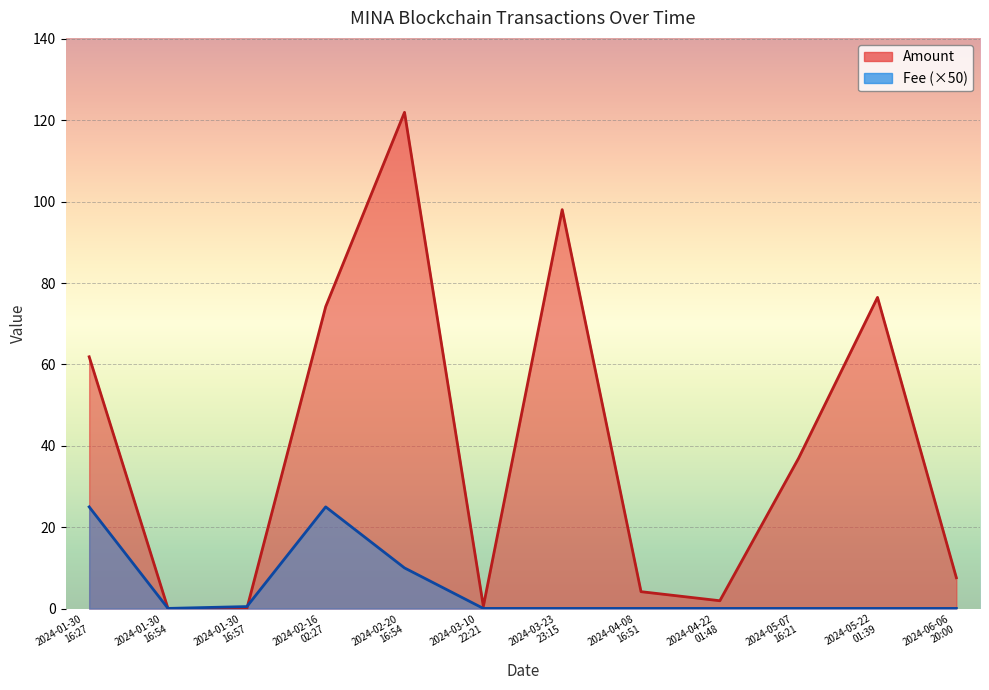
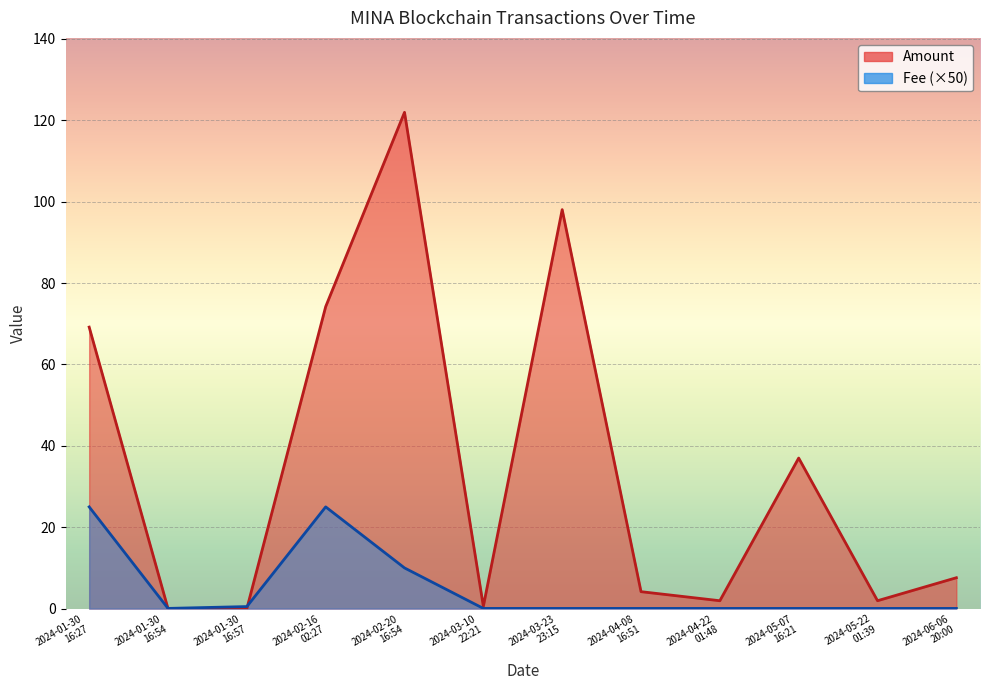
  {
    "Amount": {
-     "2024-01-30 16:27": 62,
+     "2024-01-30 16:27": 69,
      "2024-02-16 02:27": 74,
      "2024-02-20 16:54": 122,
      "2024-03-23 23:15": 98,
      "2024-04-08 16:51": 4,
      "2024-04-22 01:48": 2,
      "2024-05-07 16:21": 37,
-     "2024-05-22 01:39": 76,
+     "2024-05-22 01:39": 2,
      "2024-06-06 20:00": 8
    },
    "Fee (×50)": {
      "2024-01-30 16:27": 25,
      "2024-02-16 02:27": 25,
      "2024-02-20 16:54": 10,
      "2024-03-23 23:15": 0,
      "2024-04-08 16:51": 0,
      "2024-04-22 01:48": 0,
      "2024-05-07 16:21": 0,
      "2024-05-22 01:39": 0,
      "2024-06-06 20:00": 0
    }
  }
